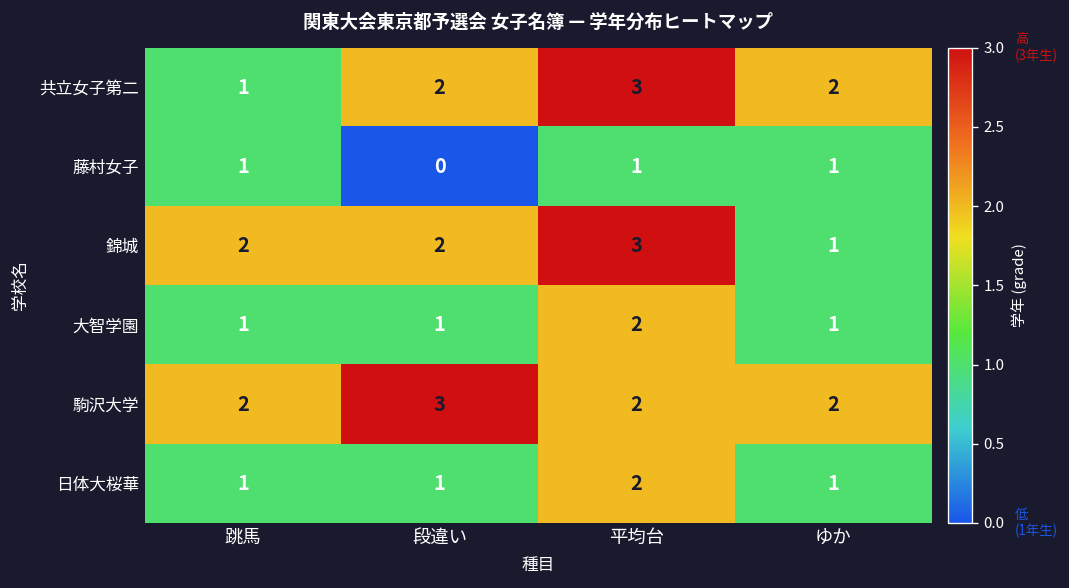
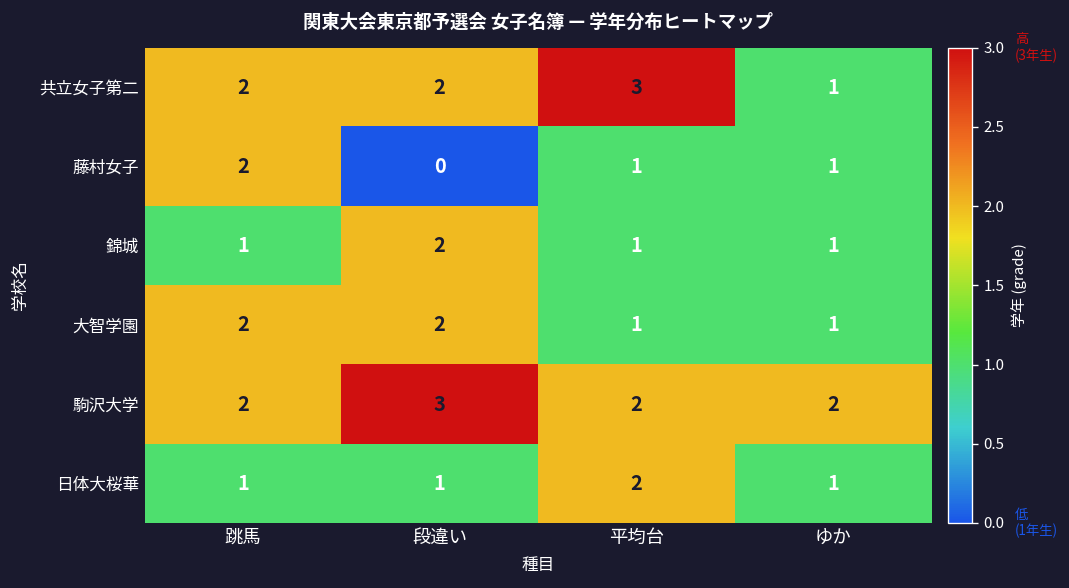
  {
    "共立女子第二": {
-     "跳馬": 1,
+     "跳馬": 2,
      "段違い": 2,
      "平均台": 3,
-     "ゆか": 2
+     "ゆか": 1
    },
    "藤村女子": {
-     "跳馬": 1,
+     "跳馬": 2,
      "段違い": 0,
      "平均台": 1,
      "ゆか": 1
    },
    "錦城": {
-     "跳馬": 2,
+     "跳馬": 1,
      "段違い": 2,
-     "平均台": 3,
+     "平均台": 1,
      "ゆか": 1
    },
    "大智学園": {
-     "跳馬": 1,
-     "段違い": 1,
-     "平均台": 2,
+     "跳馬": 2,
+     "段違い": 2,
+     "平均台": 1,
      "ゆか": 1
    },
    "駒沢大学": {
      "跳馬": 2,
      "段違い": 3,
      "平均台": 2,
      "ゆか": 2
    },
    "日体大桜華": {
      "跳馬": 1,
      "段違い": 1,
      "平均台": 2,
      "ゆか": 1
    }
  }
